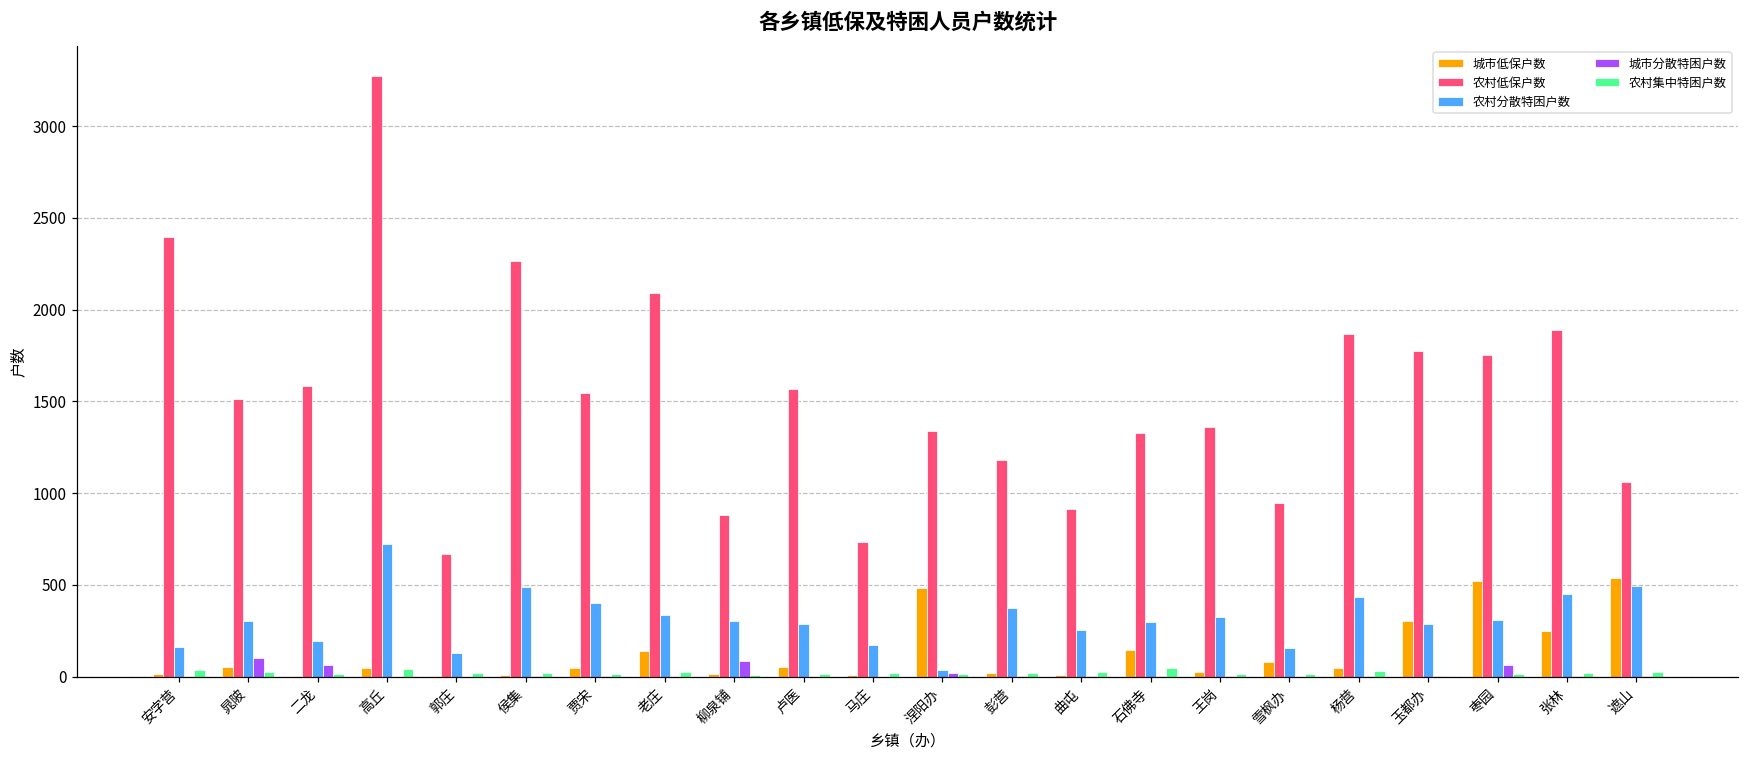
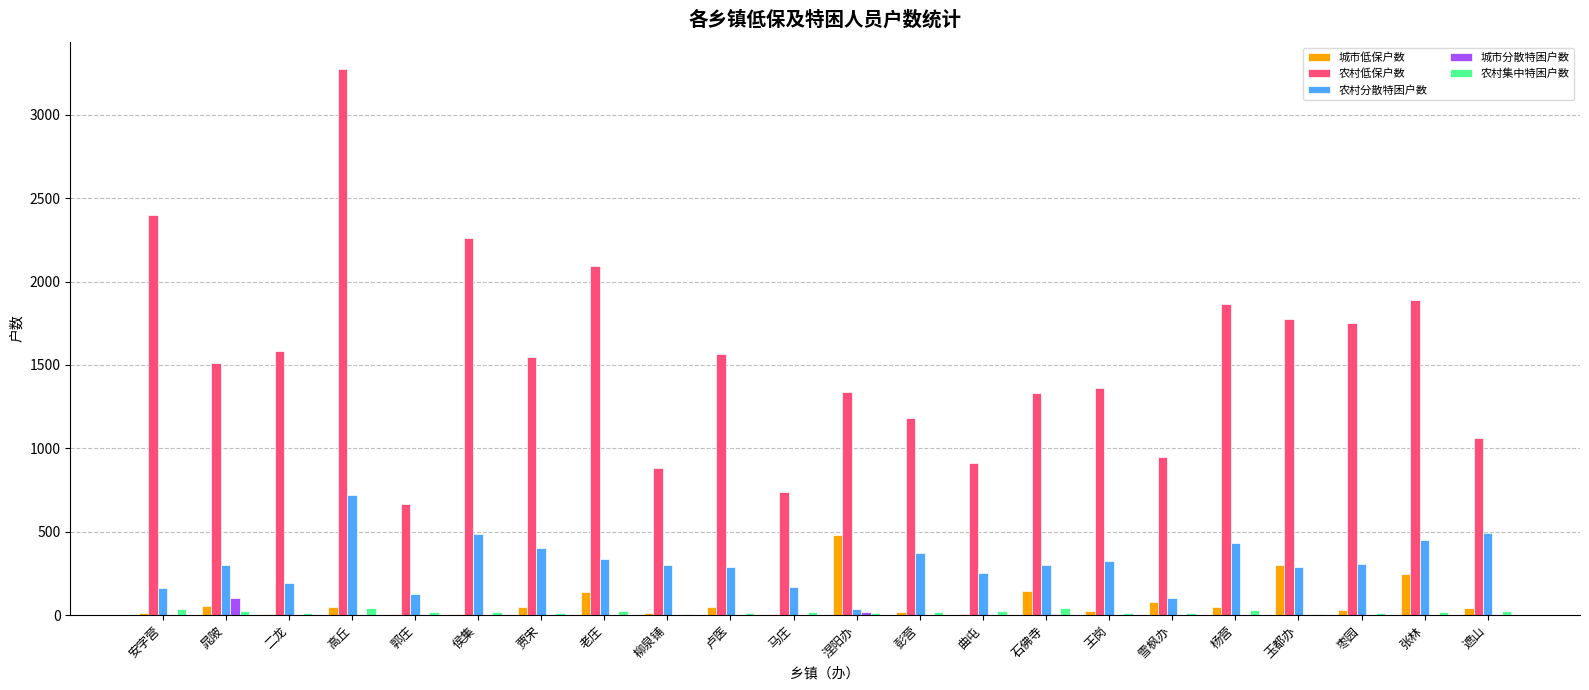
  {
    "城市低保户数": {
      "晁陂": 50,
      "高丘": 50,
      "贾宋": 50,
      "老庄": 140,
      "卢医": 50,
      "涅阳办": 480,
      "彭营": 20,
      "石佛寺": 140,
      "王岗": 20,
      "雪枫办": 80,
      "杨营": 50,
      "玉都办": 300,
-     "枣园": 520,
+     "枣园": 30,
      "张林": 250,
-     "遮山": 540
+     "遮山": 40
    },
    "农村低保户数": {
      "安字营": 2400,
      "晁陂": 1510,
      "二龙": 1590,
      "高丘": 3270,
      "郭庄": 670,
      "侯集": 2260,
      "贾宋": 1550,
      "老庄": 2090,
      "柳泉铺": 880,
      "卢医": 1570,
      "马庄": 740,
      "涅阳办": 1340,
      "彭营": 1180,
      "曲屯": 910,
      "石佛寺": 1330,
      "王岗": 1360,
      "雪枫办": 950,
      "杨营": 1870,
      "玉都办": 1770,
      "枣园": 1750,
      "张林": 1890,
      "遮山": 1060
    },
    "农村分散特困户数": {
      "安字营": 160,
      "晁陂": 300,
      "二龙": 190,
      "高丘": 720,
      "郭庄": 130,
      "侯集": 490,
      "贾宋": 400,
      "老庄": 330,
      "柳泉铺": 300,
      "卢医": 290,
      "马庄": 170,
      "涅阳办": 40,
      "彭营": 370,
      "曲屯": 250,
      "石佛寺": 300,
      "王岗": 320,
-     "雪枫办": 160,
+     "雪枫办": 100,
      "杨营": 430,
      "玉都办": 290,
      "枣园": 310,
      "张林": 450,
      "遮山": 490
    },
    "城市分散特困户数": {
      "安字营": 0,
      "晁陂": 100,
-     "二龙": 70,
+     "二龙": 0,
      "高丘": 0,
      "郭庄": 0,
      "老庄": 0,
-     "柳泉铺": 80,
+     "柳泉铺": 0,
      "卢医": 0,
      "马庄": 0,
      "涅阳办": 20,
      "雪枫办": 0,
-     "枣园": 60
+     "枣园": 0
    },
    "农村集中特困户数": {
      "安字营": 40,
      "晁陂": 20,
      "高丘": 40,
      "郭庄": 20,
      "侯集": 20,
      "老庄": 30,
      "卢医": 20,
      "马庄": 20,
      "涅阳办": 20,
      "彭营": 20,
      "曲屯": 20,
      "石佛寺": 50,
      "雪枫办": 20,
      "杨营": 30,
      "张林": 20,
      "遮山": 30
    }
  }
